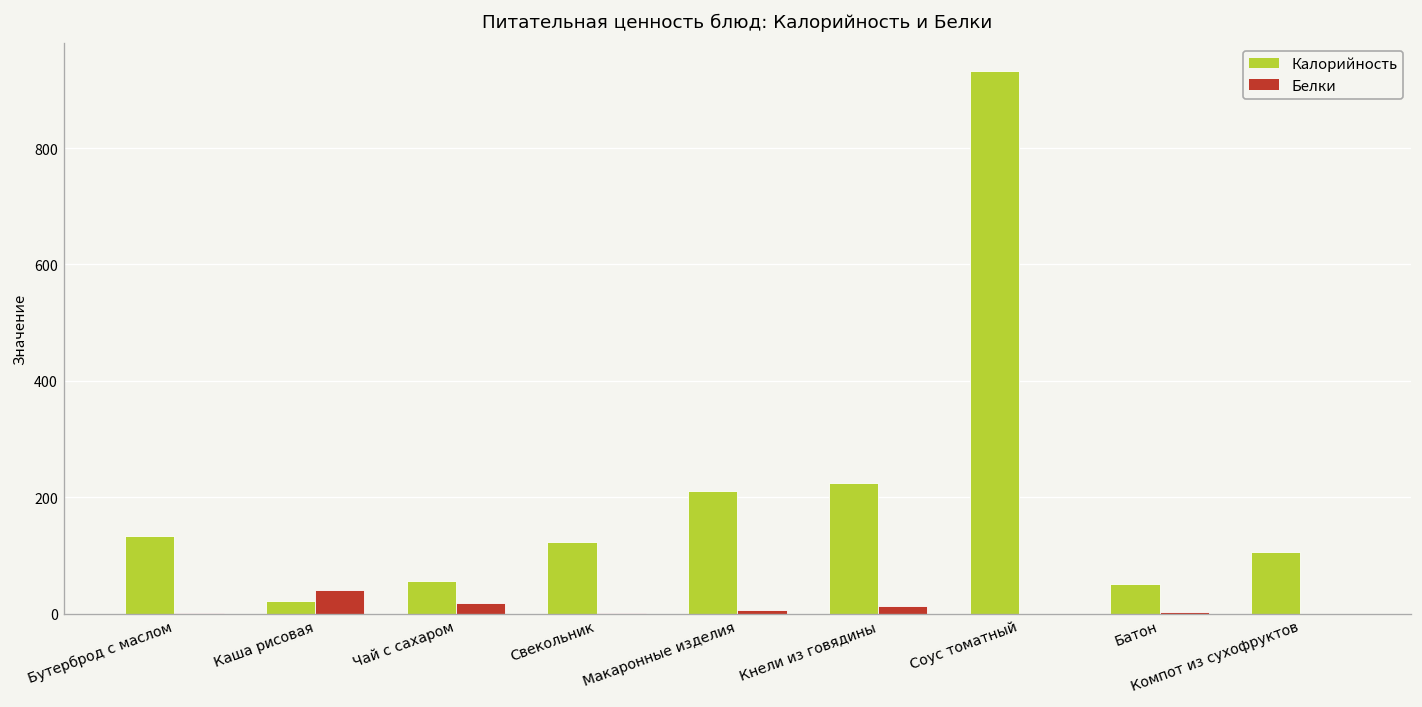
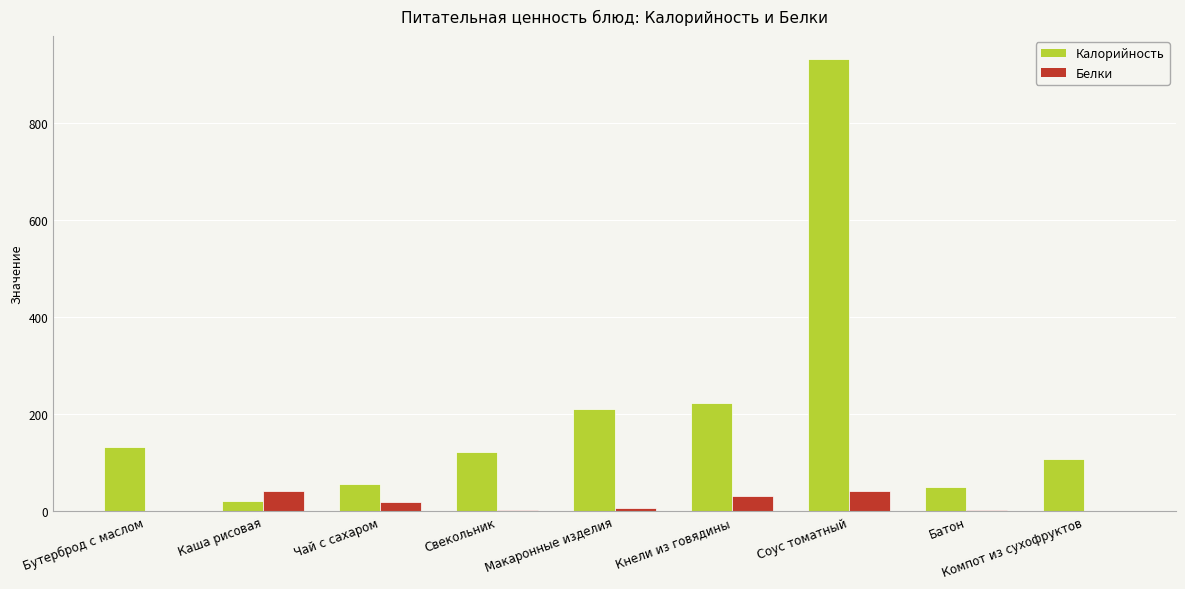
  {
    "Калорийность": {
      "Бутерброд с маслом": 130,
      "Каша рисовая": 20,
      "Чай с сахаром": 60,
      "Свекольник": 120,
      "Макаронные изделия": 210,
      "Кнели из говядины": 220,
      "Соус томатный": 930,
      "Батон": 50,
      "Компот из сухофруктов": 110
    },
    "Белки": {
      "Каша рисовая": 40,
      "Чай с сахаром": 20,
      "Макаронные изделия": 10,
-     "Кнели из говядины": 10,
-     "Соус томатный": 0
+     "Кнели из говядины": 30,
+     "Соус томатный": 40
    }
  }
